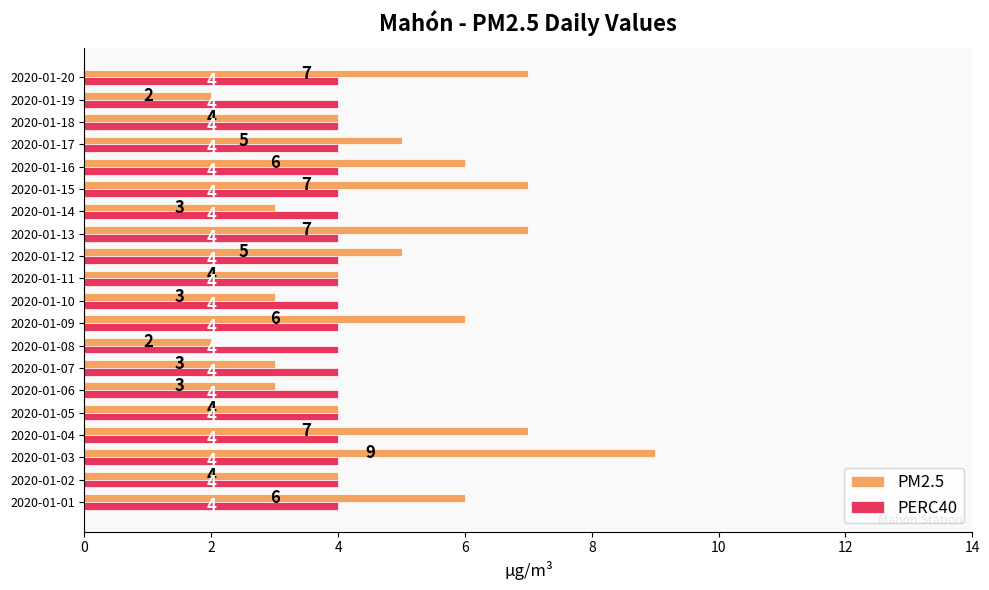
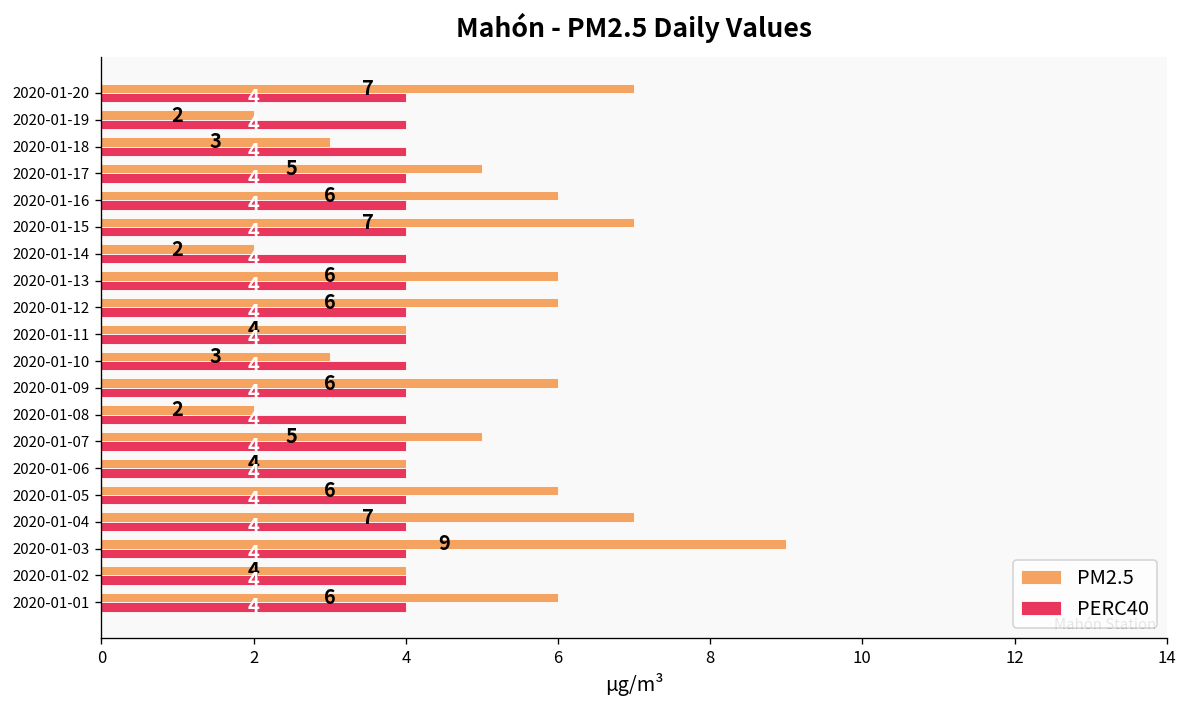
  {
    "PM2.5": {
      "2020-01-20": 7,
      "2020-01-19": 2,
-     "2020-01-18": 4,
+     "2020-01-18": 3,
      "2020-01-17": 5,
      "2020-01-16": 6,
      "2020-01-15": 7,
-     "2020-01-14": 3,
-     "2020-01-13": 7,
-     "2020-01-12": 5,
+     "2020-01-14": 2,
+     "2020-01-13": 6,
+     "2020-01-12": 6,
      "2020-01-10": 3,
      "2020-01-09": 6,
      "2020-01-08": 2,
-     "2020-01-07": 3,
-     "2020-01-06": 3,
-     "2020-01-05": 4,
+     "2020-01-07": 5,
+     "2020-01-06": 4,
+     "2020-01-05": 6,
      "2020-01-04": 7,
      "2020-01-03": 9,
      "2020-01-01": 6
    },
    "PERC40": {
      "2020-01-16": 4,
      "2020-01-13": 4,
      "2020-01-10": 4,
      "2020-01-04": 4,
      "2020-01-01": 4
    }
  }
